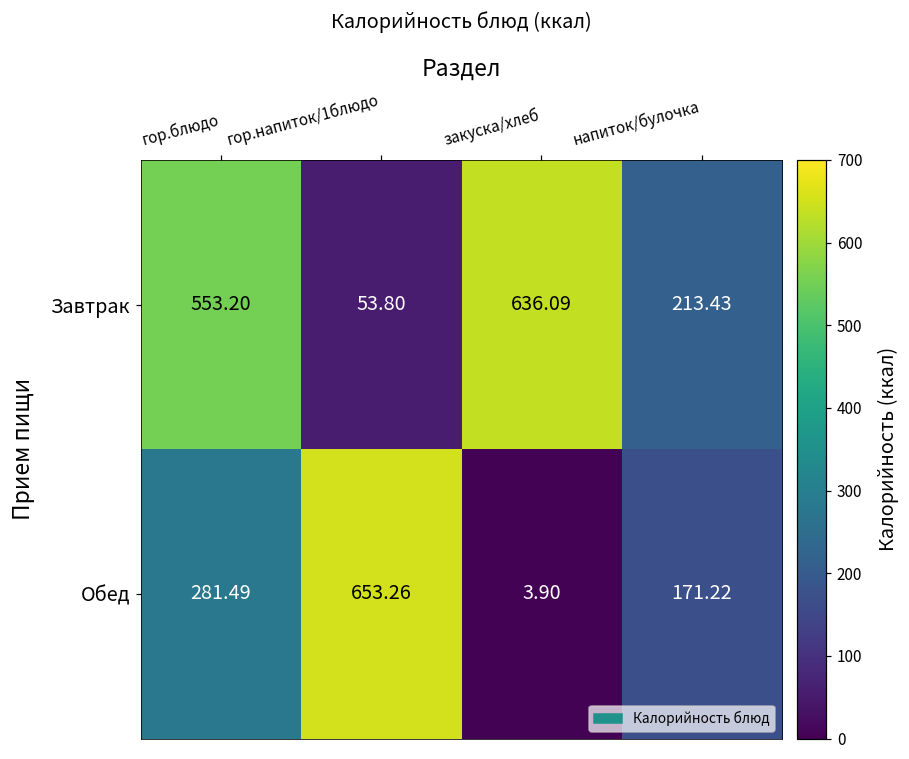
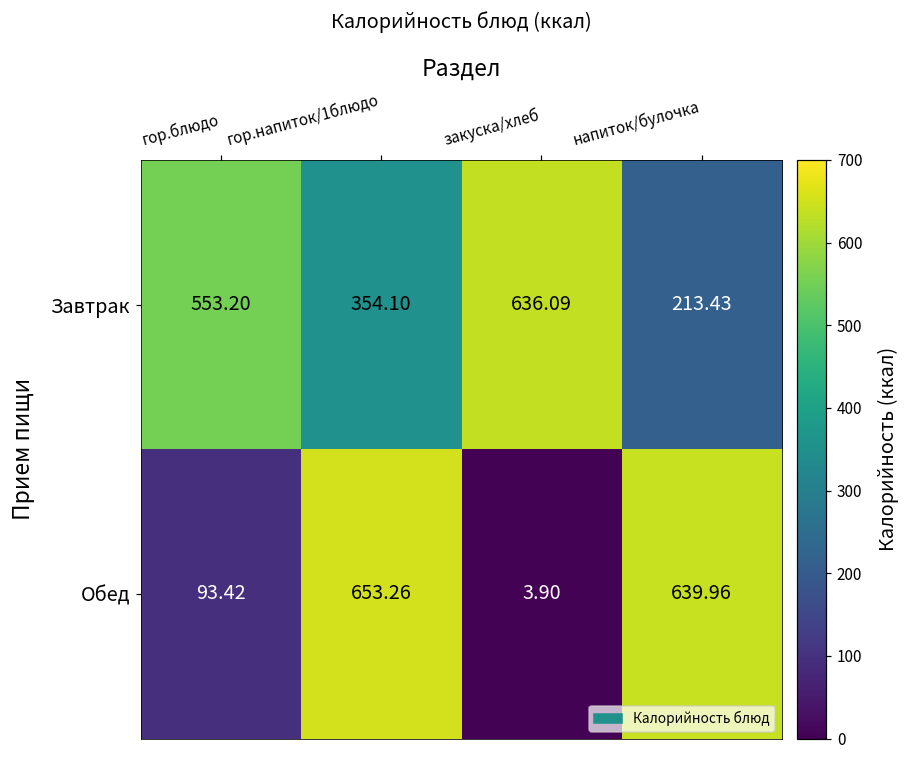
  {
    "Завтрак": {
      "гор.блюдо": 553.20,
-     "гор.напиток/1блюдо": 53.80,
+     "гор.напиток/1блюдо": 354.10,
      "закуска/хлеб": 636.09,
      "напиток/булочка": 213.43
    },
    "Обед": {
-     "гор.блюдо": 281.49,
+     "гор.блюдо": 93.42,
      "гор.напиток/1блюдо": 653.26,
      "закуска/хлеб": 3.90,
-     "напиток/булочка": 171.22
+     "напиток/булочка": 639.96
    }
  }
